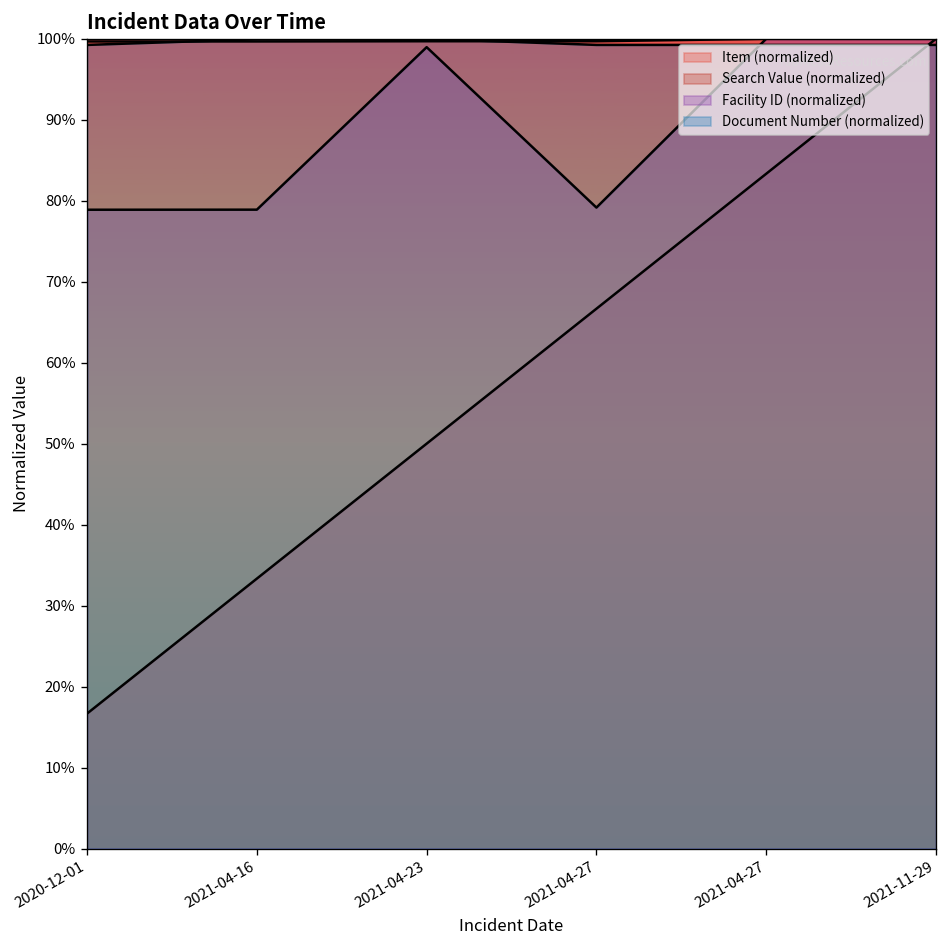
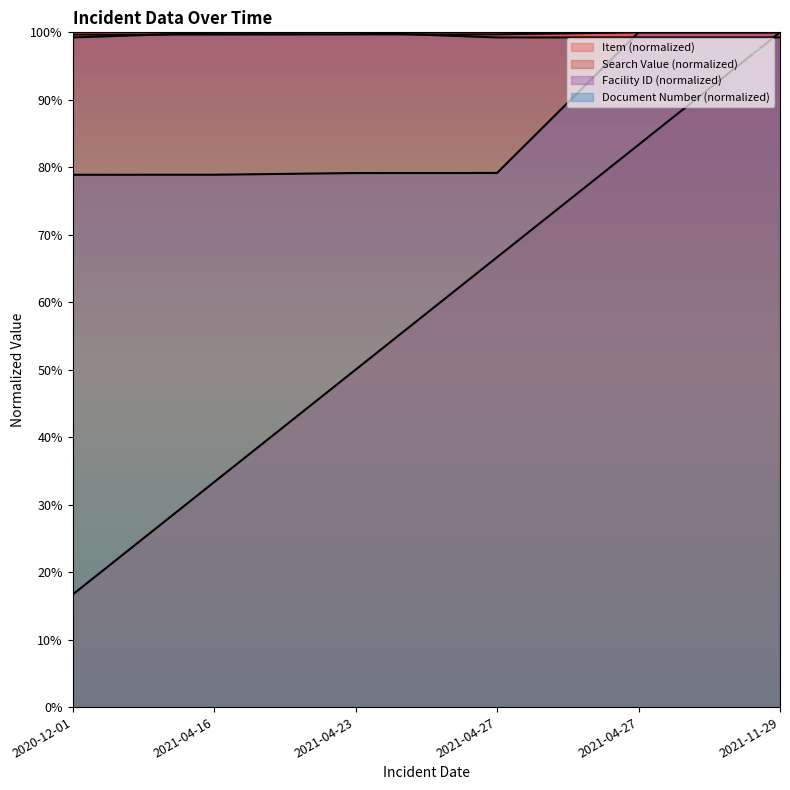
  {
    "Facility ID (normalized)": {
      "2020-12-01": "79%",
      "2021-04-16": "79%",
-     "2021-04-23": "99%"
+     "2021-04-23": "79%"
    },
    "Document Number (normalized)": {
      "2020-12-01": "99%",
      "2021-11-29": "99%"
    }
  }
